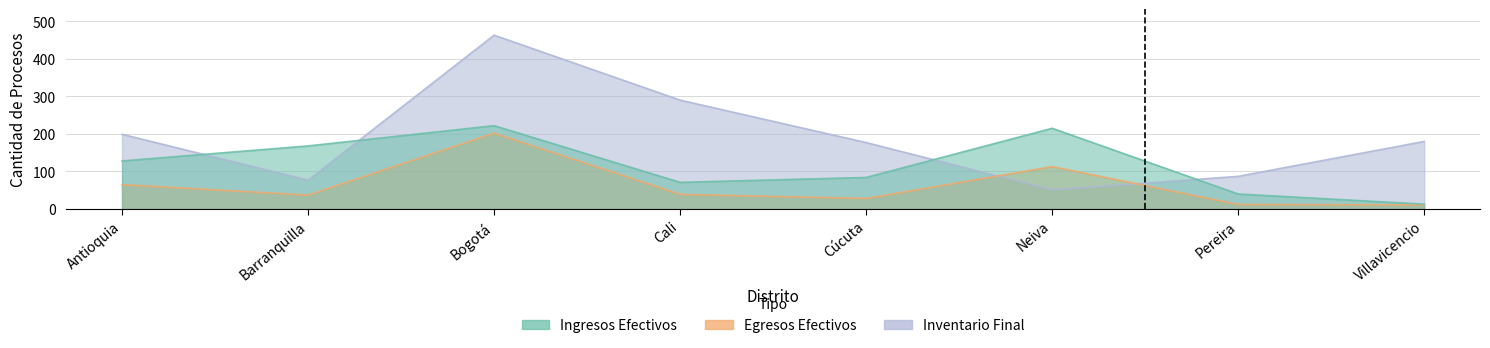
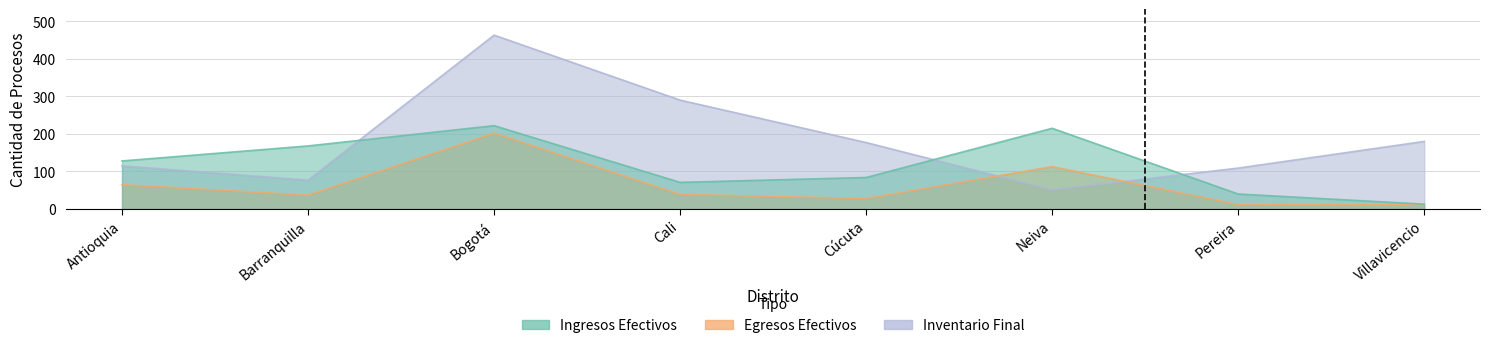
  {
    "Inventario Final": {
-     "Antioquia": 200,
+     "Antioquia": 120,
      "Barranquilla": 80,
      "Bogotá": 460,
      "Cali": 290,
      "Cúcuta": 180,
      "Neiva": 50,
-     "Pereira": 90,
+     "Pereira": 110,
      "Villavicencio": 180
    },
    "Egresos Efectivos": {
      "Antioquia": 70,
      "Barranquilla": 40,
      "Bogotá": 200,
      "Cali": 40,
      "Cúcuta": 30,
      "Neiva": 110,
      "Pereira": 10
    },
    "Ingresos Efectivos": {
      "Antioquia": 130,
      "Barranquilla": 170,
      "Bogotá": 220,
      "Cali": 70,
      "Cúcuta": 80,
      "Neiva": 220,
      "Pereira": 40
    }
  }
